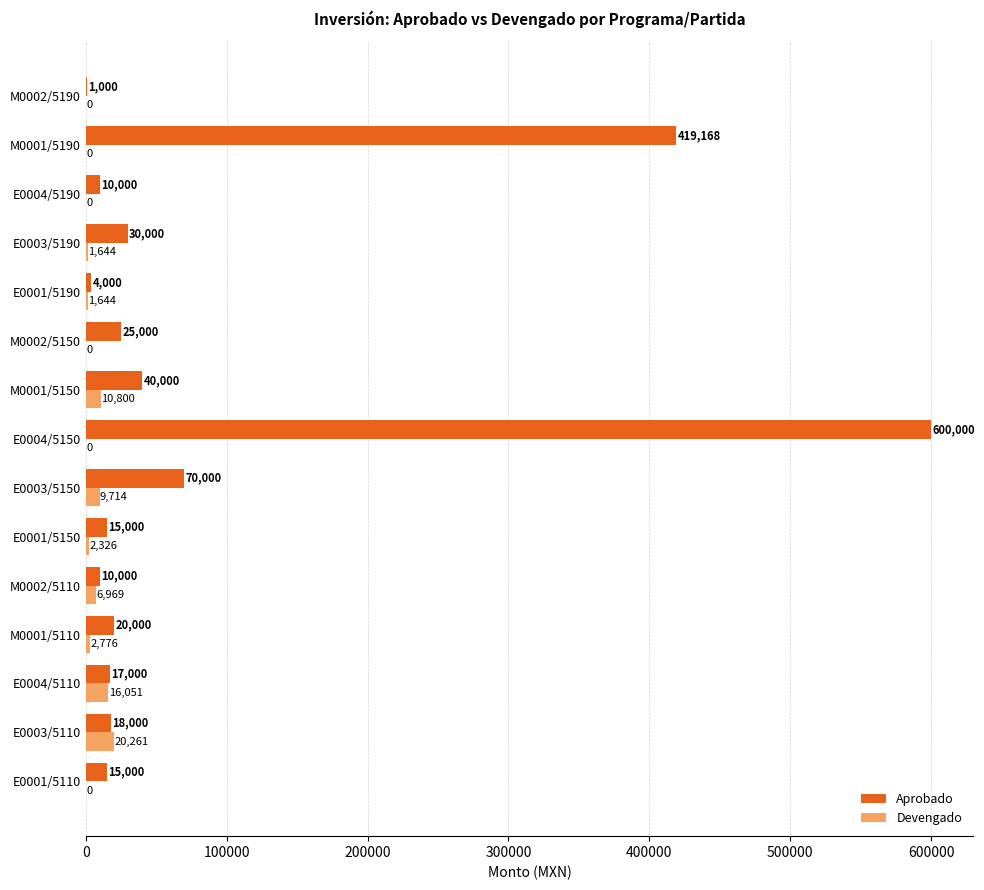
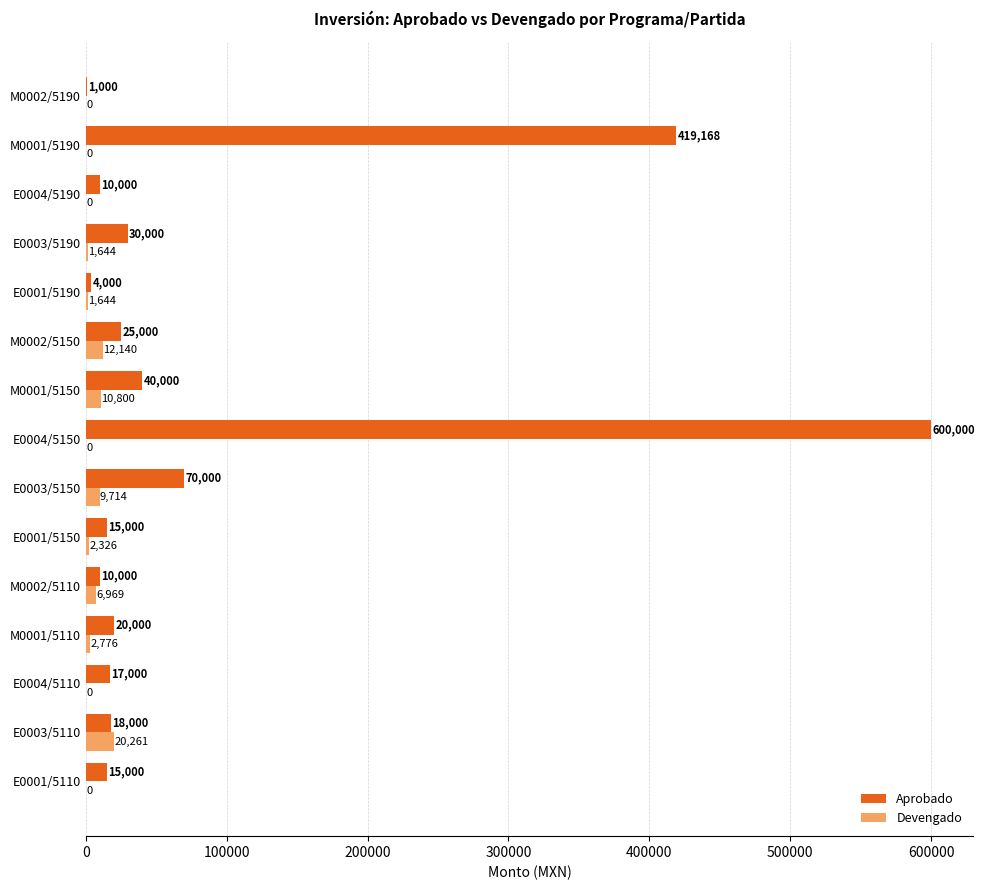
  {
    "Aprobado": {
      "M0002/5190": "1,000",
      "M0001/5190": "419,168",
      "E0004/5190": "10,000",
      "E0003/5190": "30,000",
      "E0001/5190": "4,000",
      "M0002/5150": "25,000",
      "M0001/5150": "40,000",
      "E0004/5150": "600,000",
      "E0003/5150": "70,000",
      "E0001/5150": "15,000",
      "M0002/5110": "10,000",
      "M0001/5110": "20,000",
      "E0004/5110": "17,000",
      "E0003/5110": "18,000",
      "E0001/5110": "15,000"
    },
    "Devengado": {
      "M0002/5190": "0",
      "M0001/5190": "0",
      "E0004/5190": "0",
      "E0003/5190": "1,644",
      "E0001/5190": "1,644",
-     "M0002/5150": "0",
+     "M0002/5150": "12,140",
      "M0001/5150": "10,800",
      "E0004/5150": "0",
      "E0003/5150": "9,714",
      "E0001/5150": "2,326",
      "M0002/5110": "6,969",
      "M0001/5110": "2,776",
-     "E0004/5110": "16,051",
+     "E0004/5110": "0",
      "E0003/5110": "20,261",
      "E0001/5110": "0"
    }
  }
